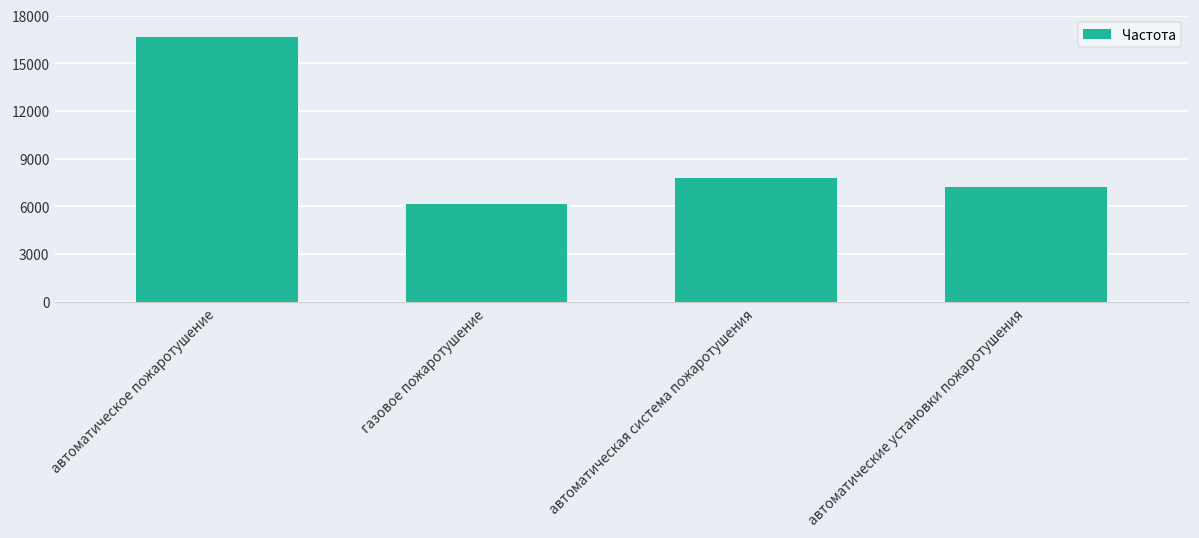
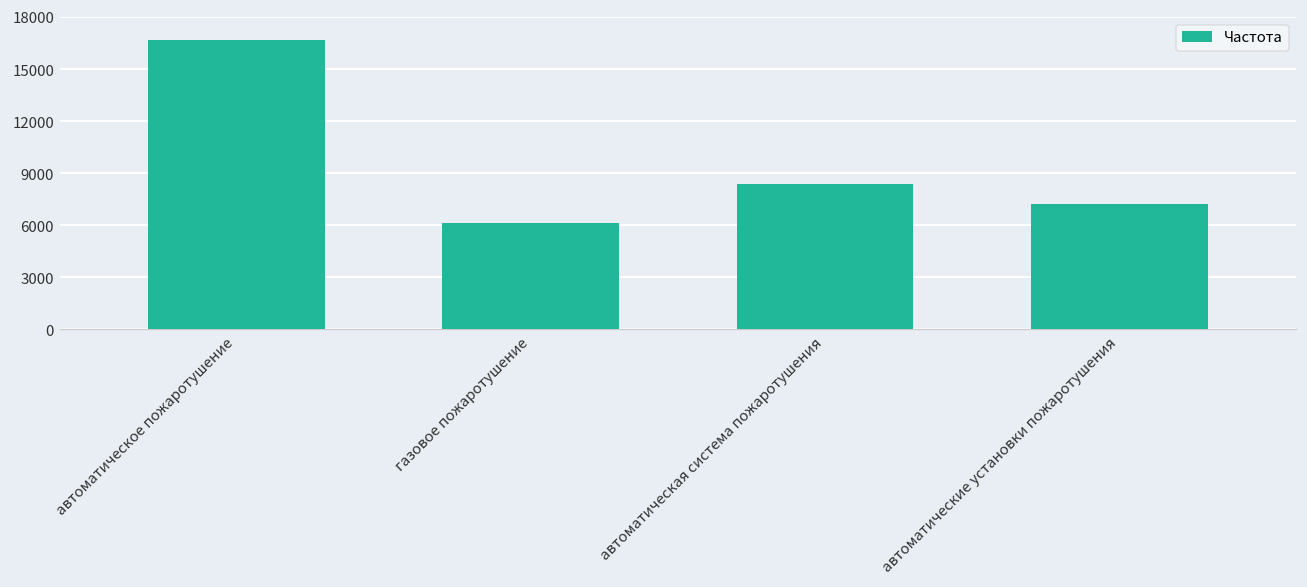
  {
    "автоматическое пожаротушение": 16700,
    "газовое пожаротушение": 6100,
-   "автоматическая система пожаротушения": 7800,
+   "автоматическая система пожаротушения": 8400,
    "автоматические установки пожаротушения": 7200
  }
